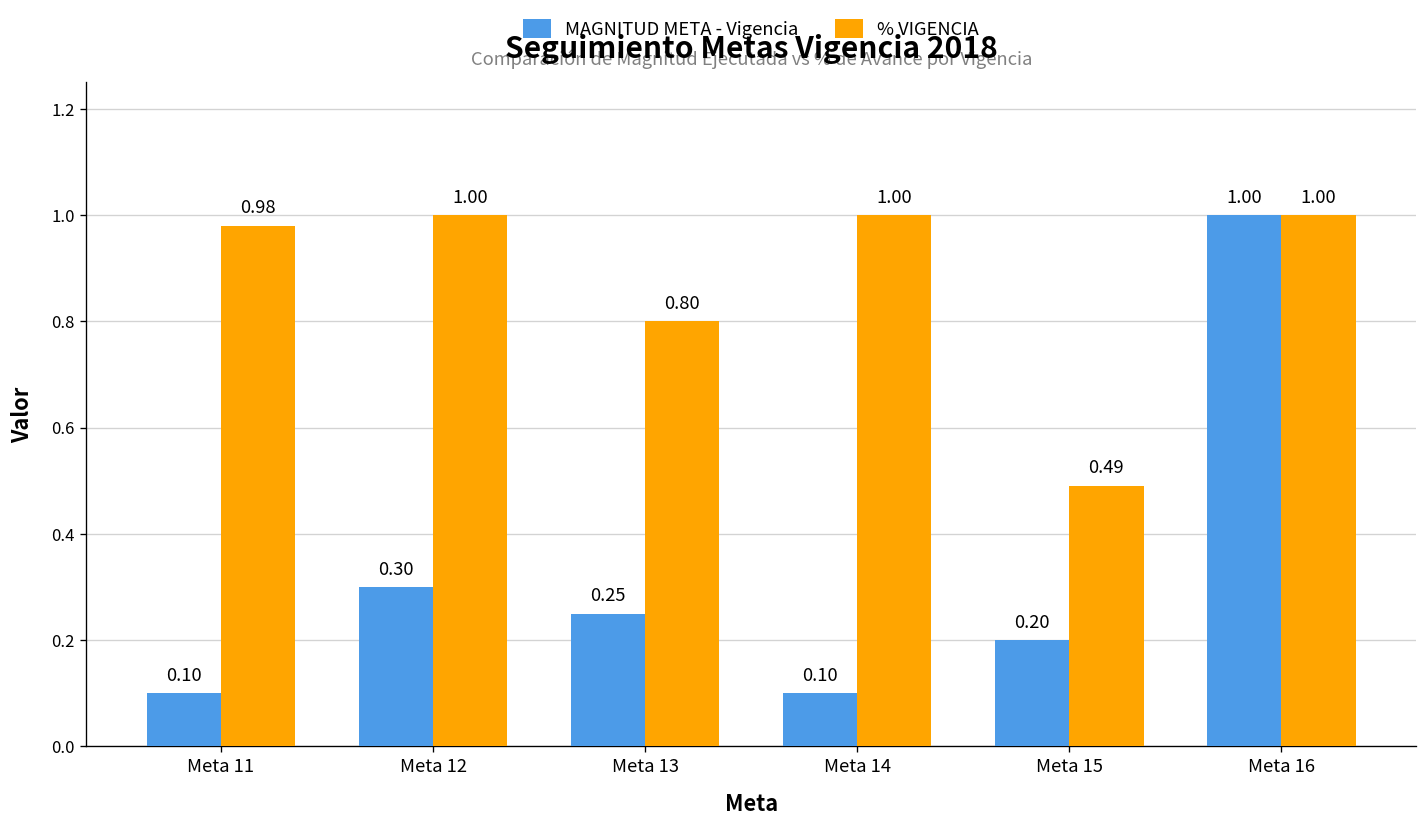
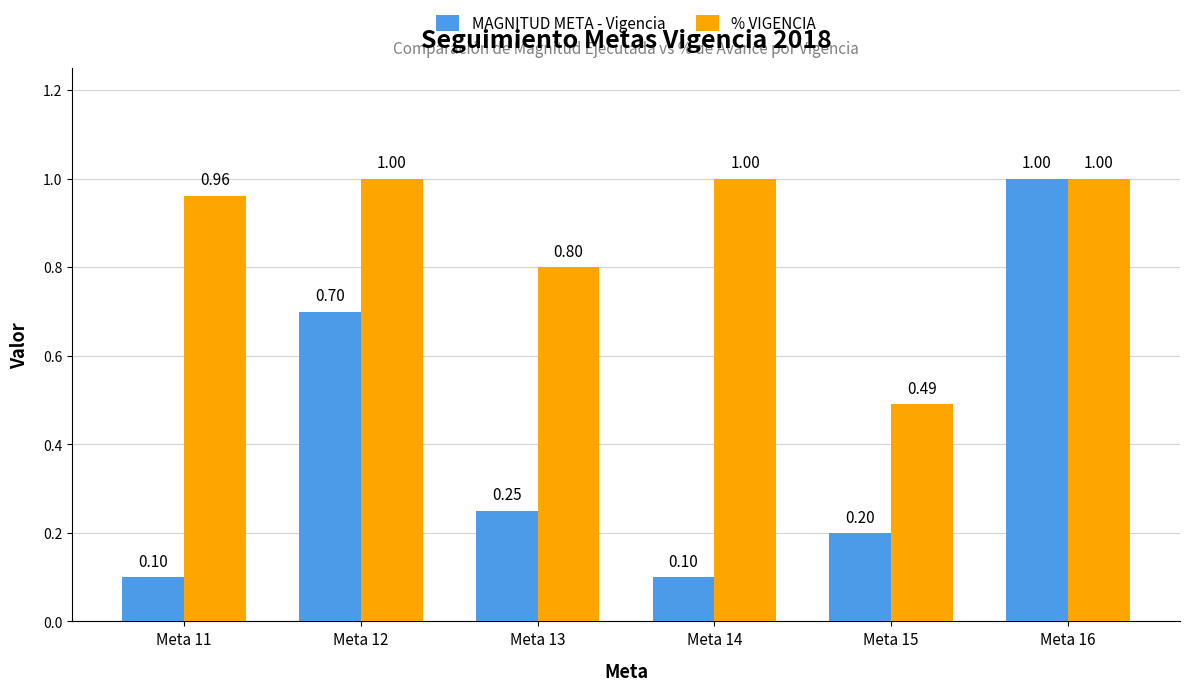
  {
    "MAGNITUD META - Vigencia": {
      "Meta 11": 0.10,
-     "Meta 12": 0.30,
+     "Meta 12": 0.70,
      "Meta 13": 0.25,
      "Meta 14": 0.10,
      "Meta 15": 0.20,
      "Meta 16": 1.00
    },
    "% VIGENCIA": {
-     "Meta 11": 0.98,
+     "Meta 11": 0.96,
      "Meta 12": 1.00,
      "Meta 13": 0.80,
      "Meta 14": 1.00,
      "Meta 15": 0.49,
      "Meta 16": 1.00
    }
  }
